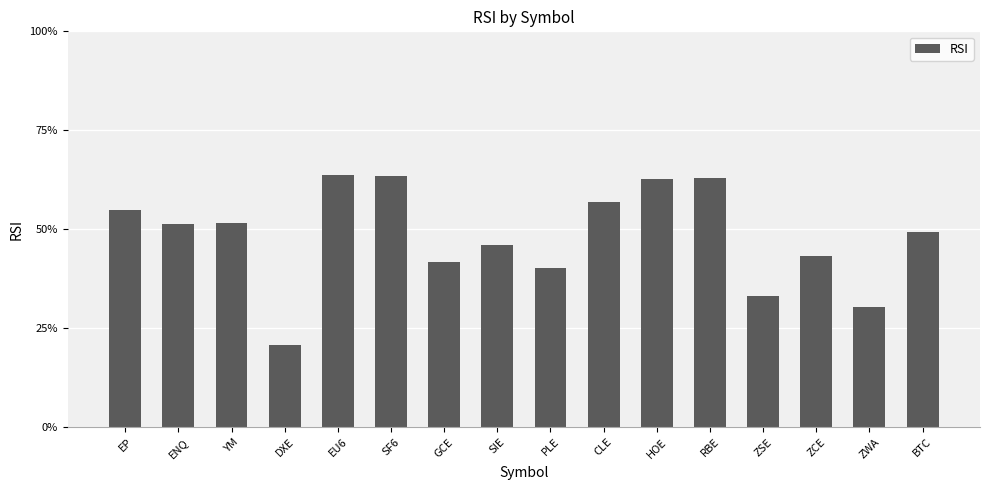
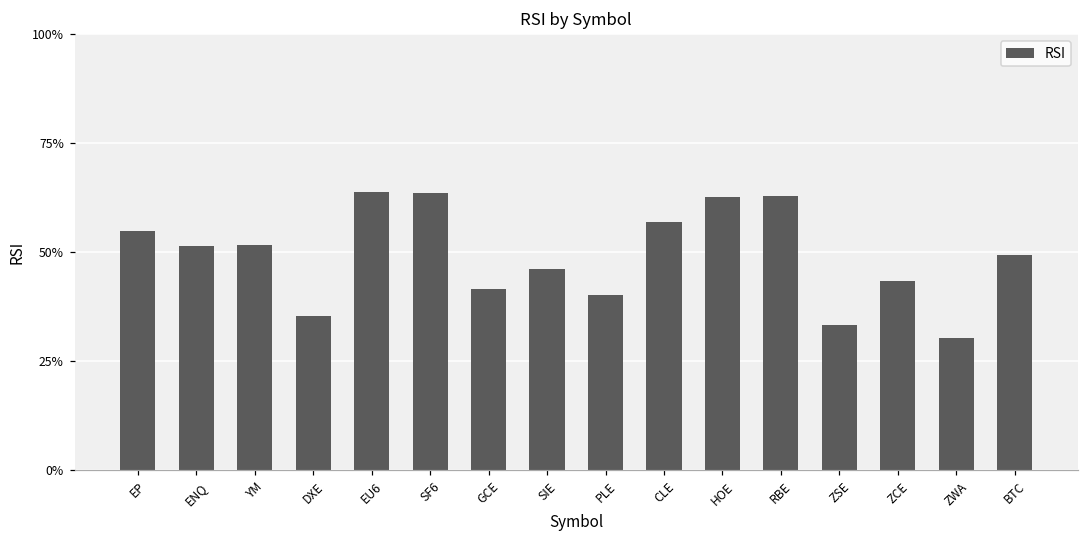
  {
    "EP": "55%",
    "ENQ": "51%",
    "YM": "52%",
-   "DXE": "21%",
+   "DXE": "35%",
    "EU6": "64%",
    "SF6": "64%",
    "GCE": "42%",
    "SIE": "46%",
    "PLE": "40%",
    "CLE": "57%",
    "HOE": "63%",
    "RBE": "63%",
    "ZSE": "33%",
    "ZCE": "43%",
    "ZWA": "30%",
    "BTC": "49%"
  }
